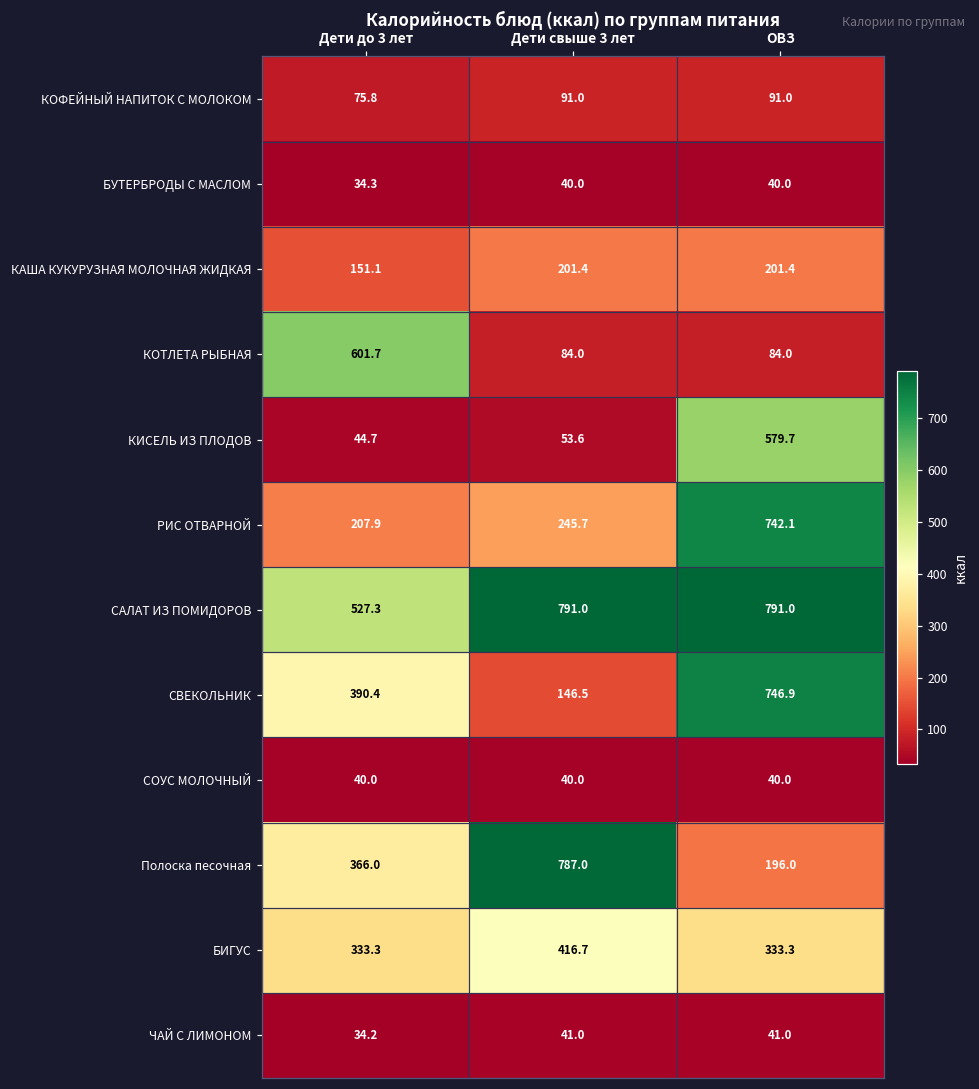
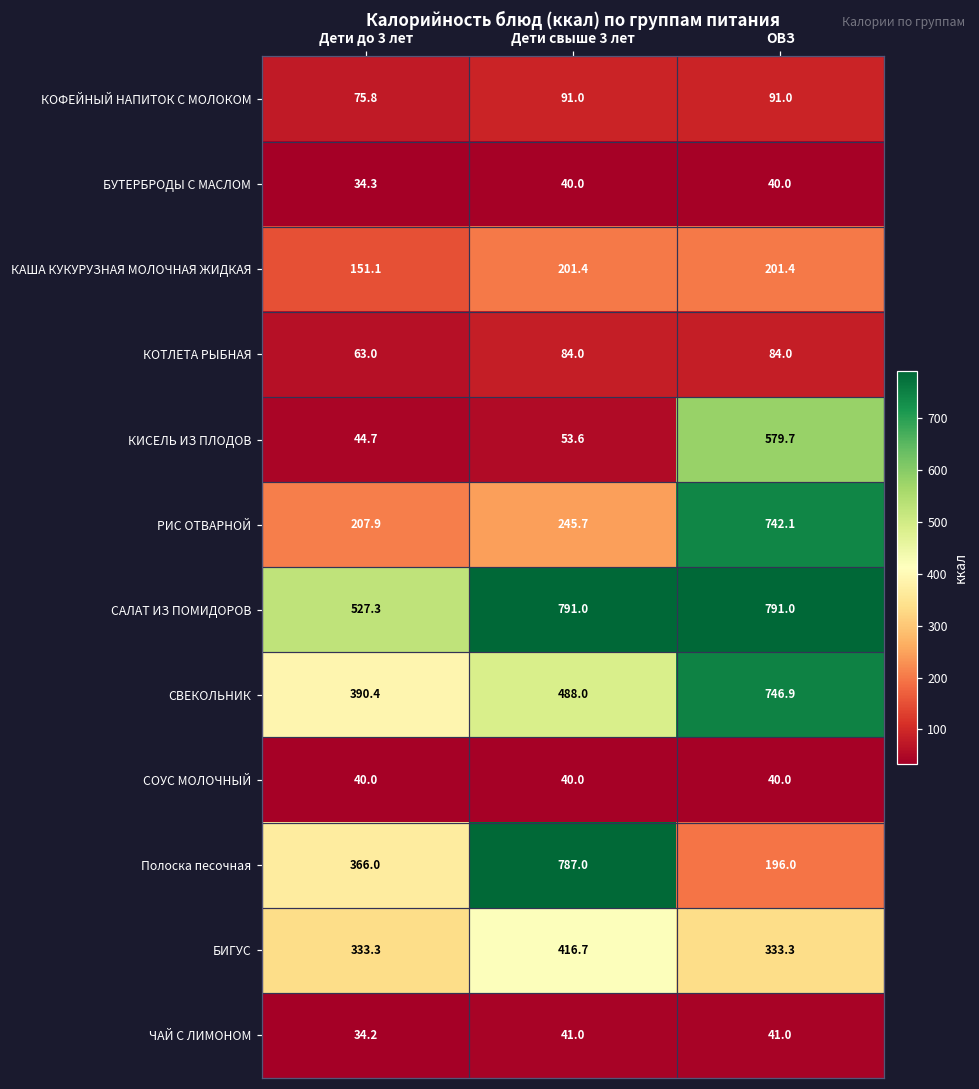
  {
    "КОФЕЙНЫЙ НАПИТОК С МОЛОКОМ": {
      "Дети до 3 лет": 75.8,
      "Дети свыше 3 лет": 91.0,
      "ОВЗ": 91.0
    },
    "БУТЕРБРОДЫ С МАСЛОМ": {
      "Дети до 3 лет": 34.3,
      "Дети свыше 3 лет": 40.0,
      "ОВЗ": 40.0
    },
    "КАША КУКУРУЗНАЯ МОЛОЧНАЯ ЖИДКАЯ": {
      "Дети до 3 лет": 151.1,
      "Дети свыше 3 лет": 201.4,
      "ОВЗ": 201.4
    },
    "КОТЛЕТА РЫБНАЯ": {
-     "Дети до 3 лет": 601.7,
+     "Дети до 3 лет": 63.0,
      "Дети свыше 3 лет": 84.0,
      "ОВЗ": 84.0
    },
    "КИСЕЛЬ ИЗ ПЛОДОВ": {
      "Дети до 3 лет": 44.7,
      "Дети свыше 3 лет": 53.6,
      "ОВЗ": 579.7
    },
    "РИС ОТВАРНОЙ": {
      "Дети до 3 лет": 207.9,
      "Дети свыше 3 лет": 245.7,
      "ОВЗ": 742.1
    },
    "САЛАТ ИЗ ПОМИДОРОВ": {
      "Дети до 3 лет": 527.3,
      "Дети свыше 3 лет": 791.0,
      "ОВЗ": 791.0
    },
    "СВЕКОЛЬНИК": {
      "Дети до 3 лет": 390.4,
-     "Дети свыше 3 лет": 146.5,
+     "Дети свыше 3 лет": 488.0,
      "ОВЗ": 746.9
    },
    "СОУС МОЛОЧНЫЙ": {
      "Дети до 3 лет": 40.0,
      "Дети свыше 3 лет": 40.0,
      "ОВЗ": 40.0
    },
    "Полоска песочная": {
      "Дети до 3 лет": 366.0,
      "Дети свыше 3 лет": 787.0,
      "ОВЗ": 196.0
    },
    "БИГУС": {
      "Дети до 3 лет": 333.3,
      "Дети свыше 3 лет": 416.7,
      "ОВЗ": 333.3
    },
    "ЧАЙ С ЛИМОНОМ": {
      "Дети до 3 лет": 34.2,
      "Дети свыше 3 лет": 41.0,
      "ОВЗ": 41.0
    }
  }
